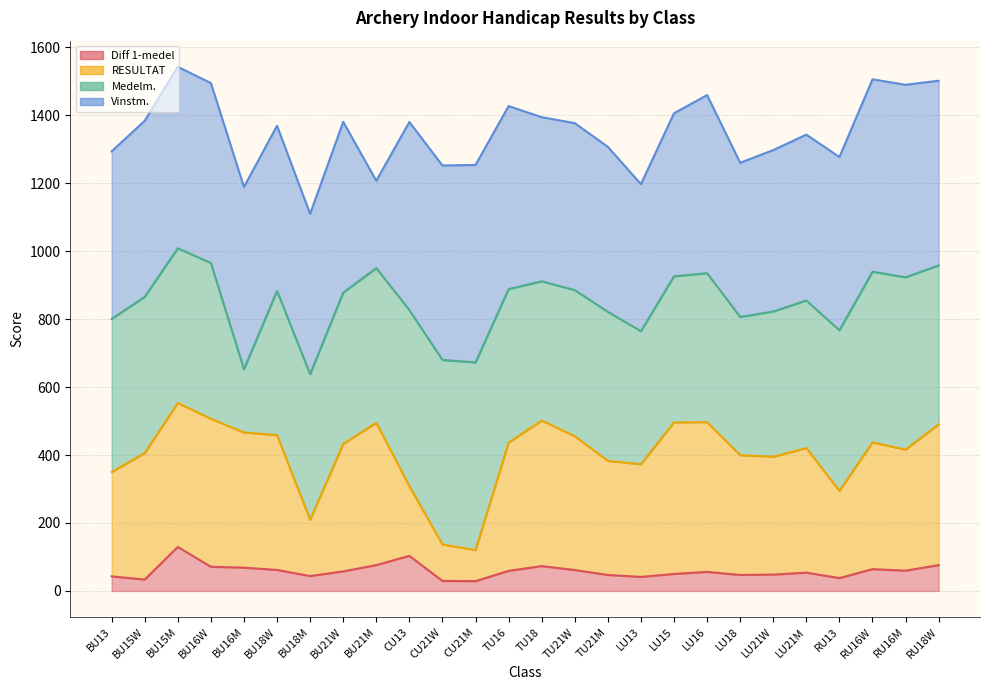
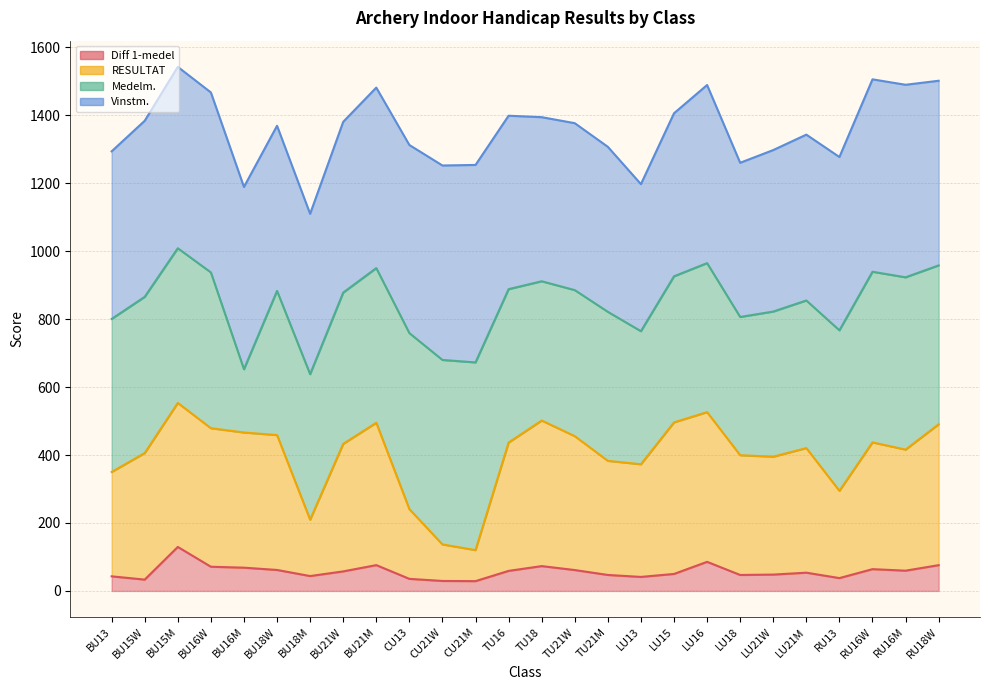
  {
    "Diff 1-medel": {
      "BU13": 40,
      "BU15W": 30,
      "BU15M": 130,
      "BU16W": 70,
      "BU16M": 70,
      "BU18W": 60,
      "BU18M": 40,
      "BU21W": 60,
      "BU21M": 80,
-     "CU13": 100,
+     "CU13": 40,
      "CU21W": 30,
      "CU21M": 30,
      "TU16": 60,
      "TU18": 70,
      "TU21W": 60,
      "TU21M": 50,
      "LU13": 40,
      "LU15": 50,
-     "LU16": 60,
+     "LU16": 90,
      "LU18": 50,
      "LU21W": 50,
      "LU21M": 50,
      "RU13": 40,
      "RU16W": 60,
      "RU16M": 60,
      "RU18W": 80
    },
    "RESULTAT": {
      "BU13": 310,
      "BU15W": 370,
      "BU15M": 420,
-     "BU16W": 440,
+     "BU16W": 410,
      "BU16M": 400,
      "BU18W": 400,
      "BU18M": 170,
      "BU21W": 380,
      "BU21M": 420,
      "CU13": 210,
      "CU21W": 110,
      "CU21M": 90,
      "TU16": 380,
      "TU18": 430,
      "TU21W": 390,
      "TU21M": 340,
      "LU13": 330,
      "LU15": 450,
      "LU16": 440,
      "LU18": 350,
      "LU21W": 350,
      "LU21M": 370,
      "RU13": 260,
      "RU16W": 370,
      "RU16M": 360,
      "RU18W": 410
    },
    "Medelm.": {
      "BU13": 450,
      "BU15W": 460,
      "BU15M": 460,
      "BU16W": 460,
      "BU16M": 190,
      "BU18W": 420,
      "BU18M": 430,
      "BU21W": 450,
      "BU21M": 460,
      "CU13": 520,
      "CU21W": 540,
      "CU21M": 550,
      "TU16": 450,
      "TU18": 410,
      "TU21W": 430,
      "TU21M": 440,
      "LU13": 390,
      "LU15": 430,
      "LU16": 440,
      "LU18": 410,
      "LU21W": 430,
      "LU21M": 430,
      "RU13": 470,
      "RU16W": 500,
      "RU16M": 510,
      "RU18W": 470
    },
    "Vinstm.": {
      "BU13": 490,
      "BU15W": 520,
      "BU16W": 530,
      "BU16M": 540,
      "BU18W": 490,
      "BU18M": 470,
      "BU21W": 500,
-     "BU21M": 260,
+     "BU21M": 530,
      "CU13": 550,
      "CU21W": 570,
      "CU21M": 580,
-     "TU16": 540,
+     "TU16": 510,
      "TU18": 480,
      "TU21W": 490,
      "TU21M": 490,
      "LU13": 430,
      "LU15": 480,
      "LU16": 520,
      "LU18": 450,
      "LU21W": 480,
      "LU21M": 490,
      "RU13": 510,
      "RU16W": 570,
      "RU16M": 570,
      "RU18W": 540
    }
  }
